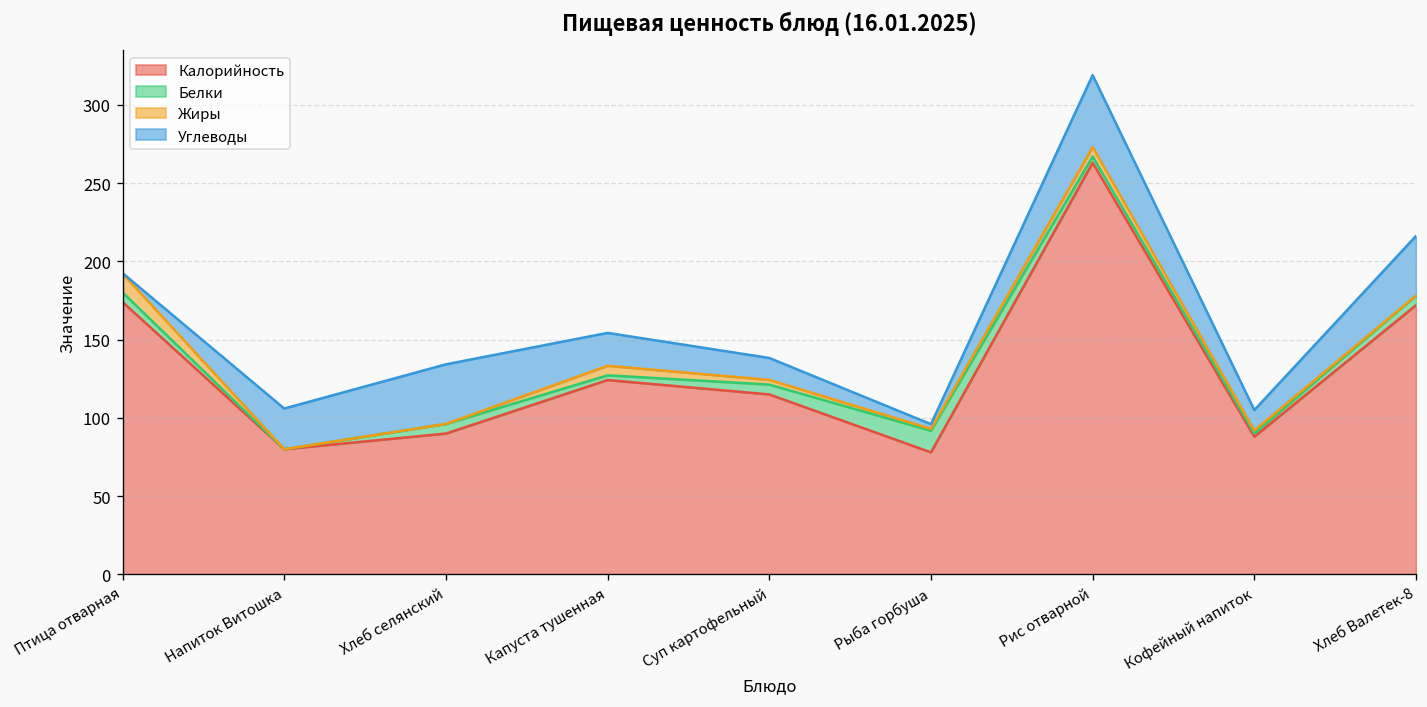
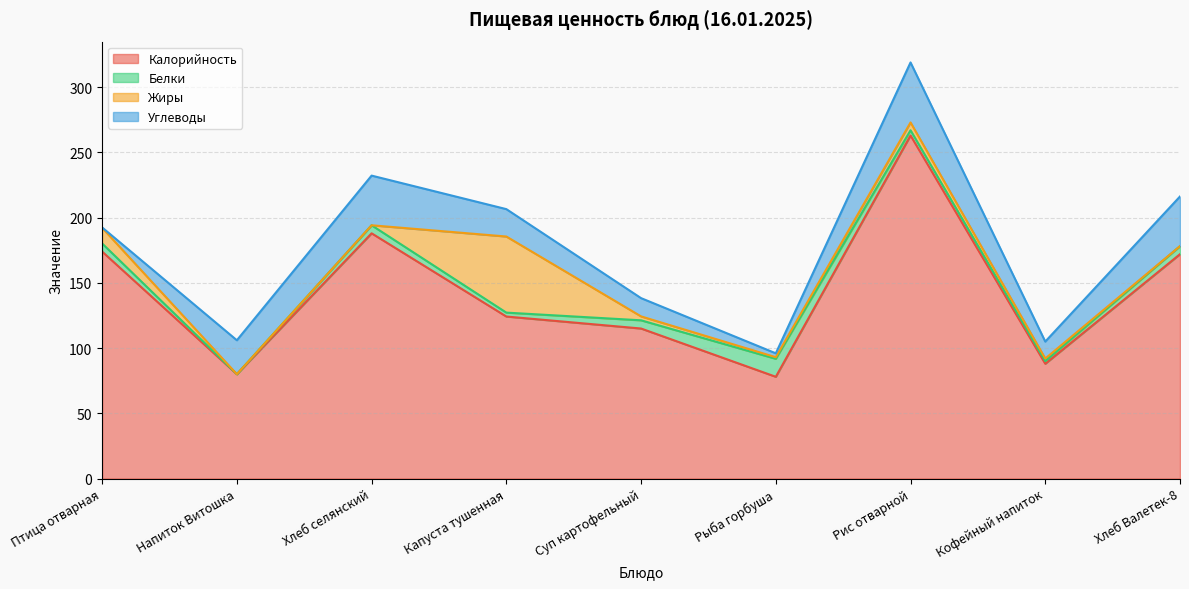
  {
    "Калорийность": {
      "Птица отварная": 174,
-     "Хлеб селянский": 90,
+     "Хлеб селянский": 188,
      "Капуста тушенная": 124,
      "Суп картофельный": 115,
      "Рыба горбуша": 78,
      "Рис отварной": 263,
      "Кофейный напиток": 88,
      "Хлеб Валетек-8": 172
    },
    "Белки": {
      "Птица отварная": 6,
      "Капуста тушенная": 3,
      "Суп картофельный": 6,
      "Рис отварной": 4,
      "Кофейный напиток": 2
    },
    "Жиры": {
-     "Капуста тушенная": 6,
+     "Капуста тушенная": 58,
      "Суп картофельный": 3,
      "Рис отварной": 6,
      "Кофейный напиток": 2
    },
    "Углеводы": {
      "Напиток Витошка": 26,
      "Хлеб селянский": 38,
      "Капуста тушенная": 21,
      "Суп картофельный": 14,
      "Рыба горбуша": 3,
      "Рис отварной": 46,
      "Кофейный напиток": 13,
      "Хлеб Валетек-8": 38
    }
  }
